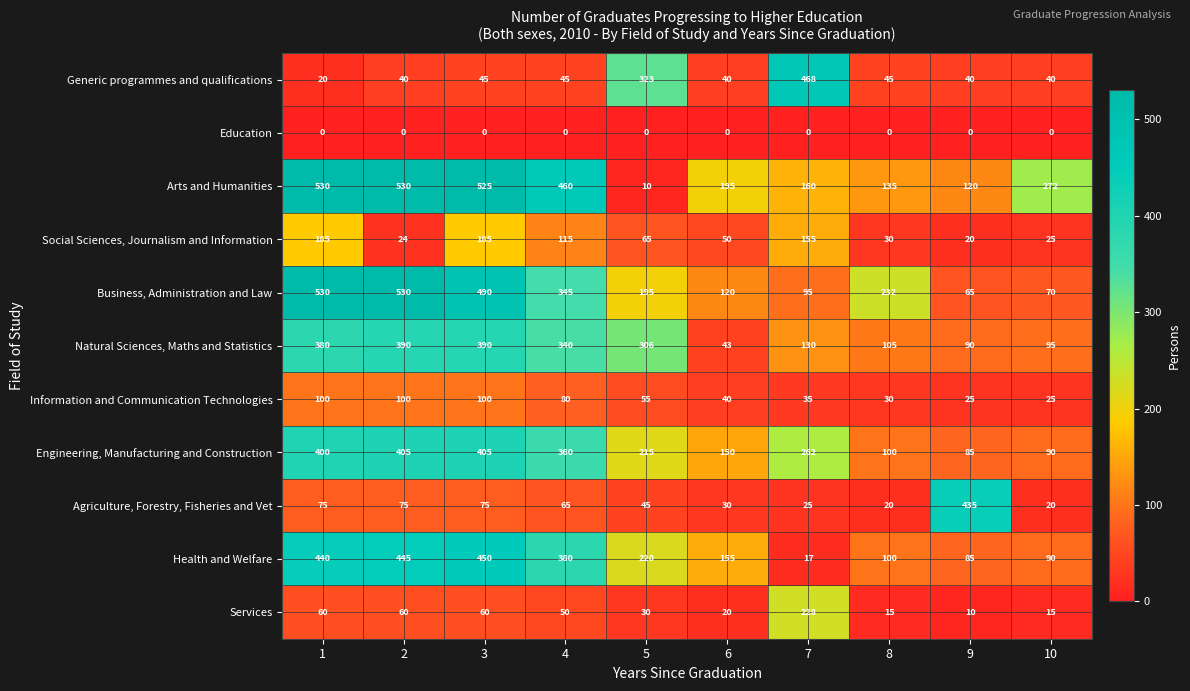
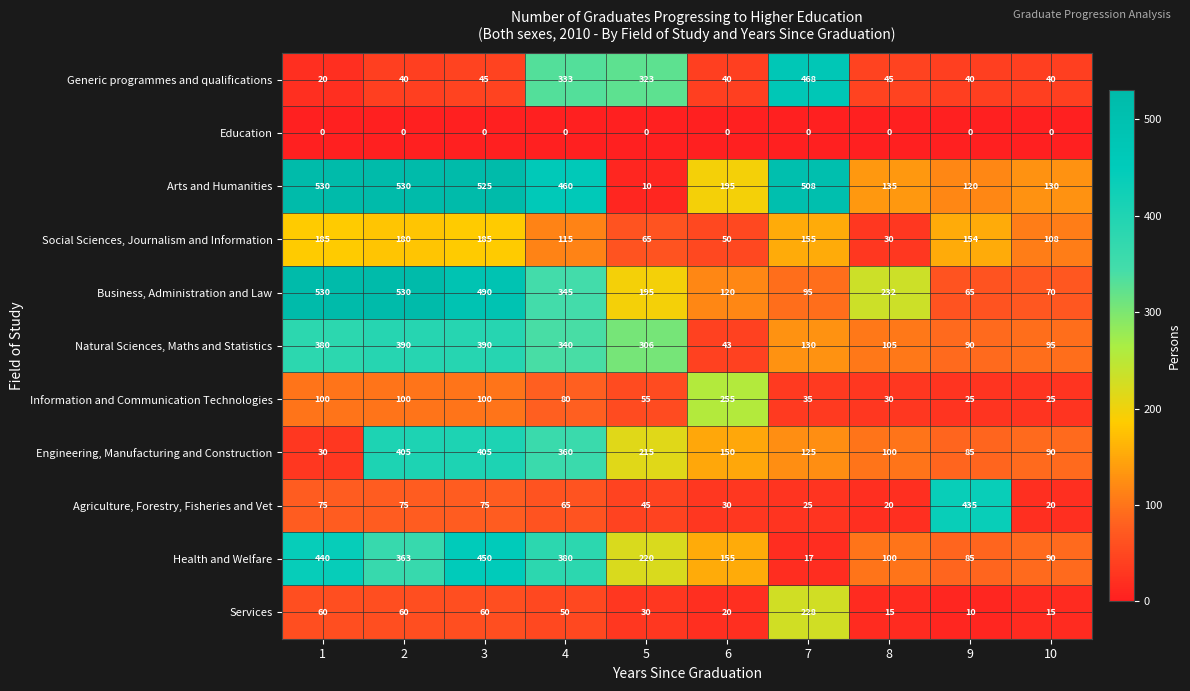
  {
    "Generic programmes and qualifications": {
      "1": 20,
      "2": 40,
      "3": 45,
-     "4": 45,
+     "4": 333,
      "5": 323,
      "6": 40,
      "7": 468,
      "8": 45,
      "9": 40,
      "10": 40
    },
    "Education": {
      "1": 0,
      "2": 0,
      "3": 0,
      "4": 0,
      "5": 0,
      "6": 0,
      "7": 0,
      "8": 0,
      "9": 0,
      "10": 0
    },
    "Arts and Humanities": {
      "1": 530,
      "2": 530,
      "3": 525,
      "4": 460,
      "5": 10,
      "6": 195,
-     "7": 160,
+     "7": 508,
      "8": 135,
      "9": 120,
-     "10": 272
+     "10": 130
    },
    "Social Sciences, Journalism and Information": {
      "1": 185,
-     "2": 24,
+     "2": 180,
      "3": 185,
      "4": 115,
      "5": 65,
      "6": 50,
      "7": 155,
      "8": 30,
-     "9": 20,
-     "10": 25
+     "9": 154,
+     "10": 108
    },
    "Business, Administration and Law": {
      "1": 530,
      "2": 530,
      "3": 490,
      "4": 345,
      "5": 195,
      "6": 120,
      "7": 95,
      "8": 232,
      "9": 65,
      "10": 70
    },
    "Natural Sciences, Maths and Statistics": {
      "1": 380,
      "2": 390,
      "3": 390,
      "4": 340,
      "5": 306,
      "6": 43,
      "7": 130,
      "8": 105,
      "9": 90,
      "10": 95
    },
    "Information and Communication Technologies": {
      "1": 100,
      "2": 100,
      "3": 100,
      "4": 80,
      "5": 55,
-     "6": 40,
+     "6": 255,
      "7": 35,
      "8": 30,
      "9": 25,
      "10": 25
    },
    "Engineering, Manufacturing and Construction": {
-     "1": 400,
+     "1": 30,
      "2": 405,
      "3": 405,
      "4": 360,
      "5": 215,
      "6": 150,
-     "7": 262,
+     "7": 125,
      "8": 100,
      "9": 85,
      "10": 90
    },
    "Agriculture, Forestry, Fisheries and Vet": {
      "1": 75,
      "2": 75,
      "3": 75,
      "4": 65,
      "5": 45,
      "6": 30,
      "7": 25,
      "8": 20,
      "9": 435,
      "10": 20
    },
    "Health and Welfare": {
      "1": 440,
-     "2": 445,
+     "2": 363,
      "3": 450,
      "4": 380,
      "5": 220,
      "6": 155,
      "7": 17,
      "8": 100,
      "9": 85,
      "10": 90
    },
    "Services": {
      "1": 60,
      "2": 60,
      "3": 60,
      "4": 50,
      "5": 30,
      "6": 20,
      "7": 228,
      "8": 15,
      "9": 10,
      "10": 15
    }
  }
